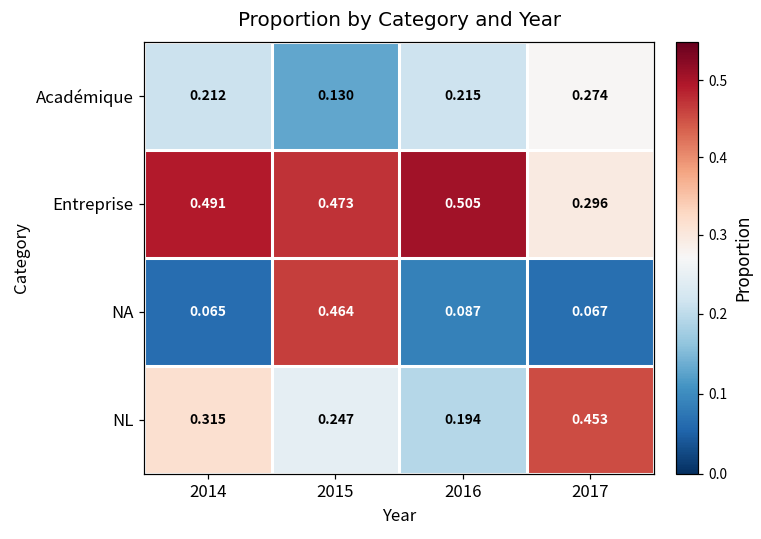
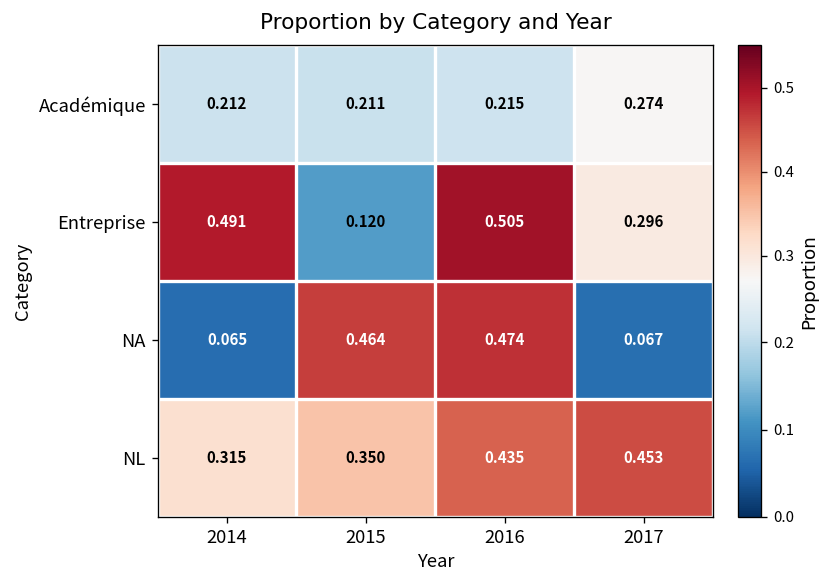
  {
    "Académique": {
      "2014": 0.212,
-     "2015": 0.130,
+     "2015": 0.211,
      "2016": 0.215,
      "2017": 0.274
    },
    "Entreprise": {
      "2014": 0.491,
-     "2015": 0.473,
+     "2015": 0.120,
      "2016": 0.505,
      "2017": 0.296
    },
    "NA": {
      "2014": 0.065,
      "2015": 0.464,
-     "2016": 0.087,
+     "2016": 0.474,
      "2017": 0.067
    },
    "NL": {
      "2014": 0.315,
-     "2015": 0.247,
-     "2016": 0.194,
+     "2015": 0.350,
+     "2016": 0.435,
      "2017": 0.453
    }
  }
